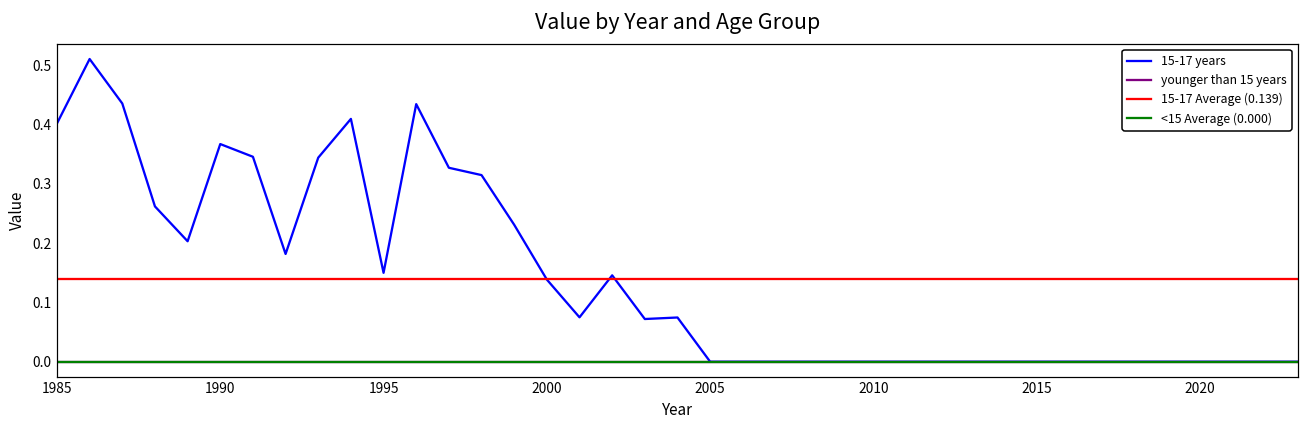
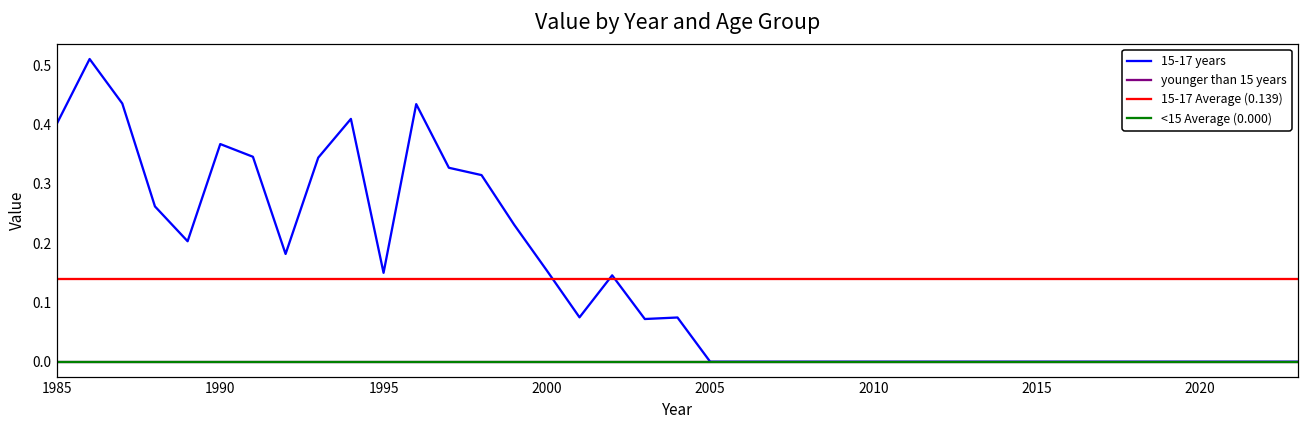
  {
    "15-17 years": {
      "1985": 0.40,
      "1990": 0.37,
      "1995": 0.15,
-     "2000": 0.14
+     "2000": 0.15
    },
    "younger than 15 years": {
      "1985": 0.00,
      "1990": 0.00,
      "1995": 0.00,
      "2000": 0.00
    }
  }
